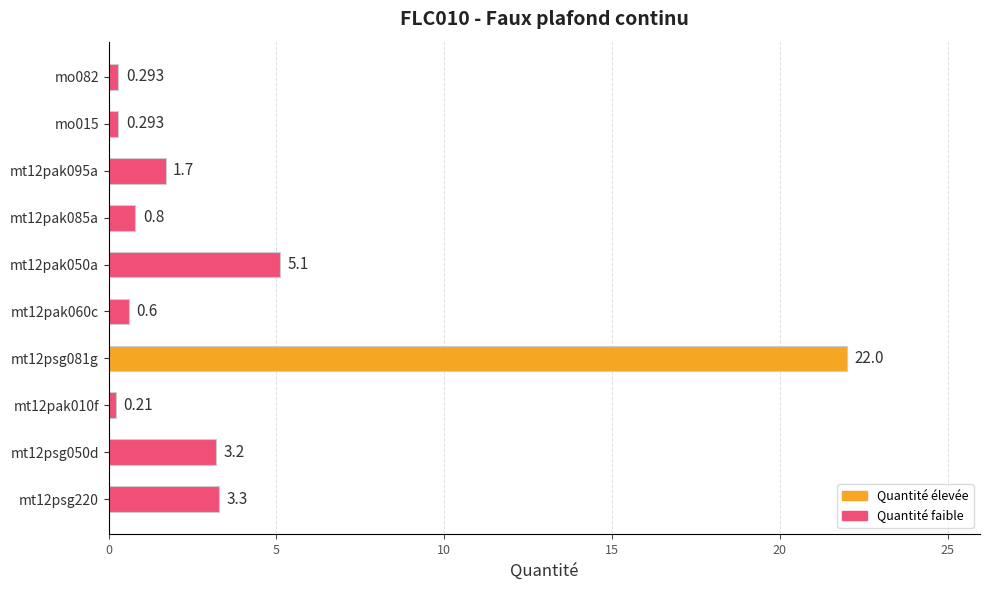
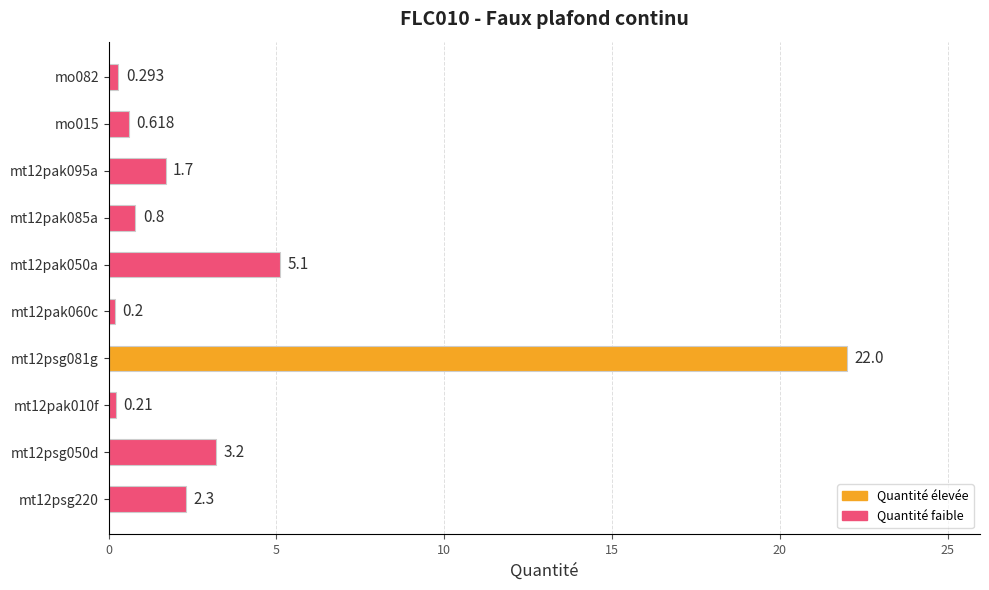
  {
    "mo082": 0.293,
-   "mo015": 0.293,
+   "mo015": 0.618,
    "mt12pak095a": 1.7,
    "mt12pak085a": 0.8,
    "mt12pak050a": 5.1,
-   "mt12pak060c": 0.6,
+   "mt12pak060c": 0.2,
    "mt12psg081g": 22.0,
    "mt12pak010f": 0.21,
    "mt12psg050d": 3.2,
-   "mt12psg220": 3.3
+   "mt12psg220": 2.3
  }
